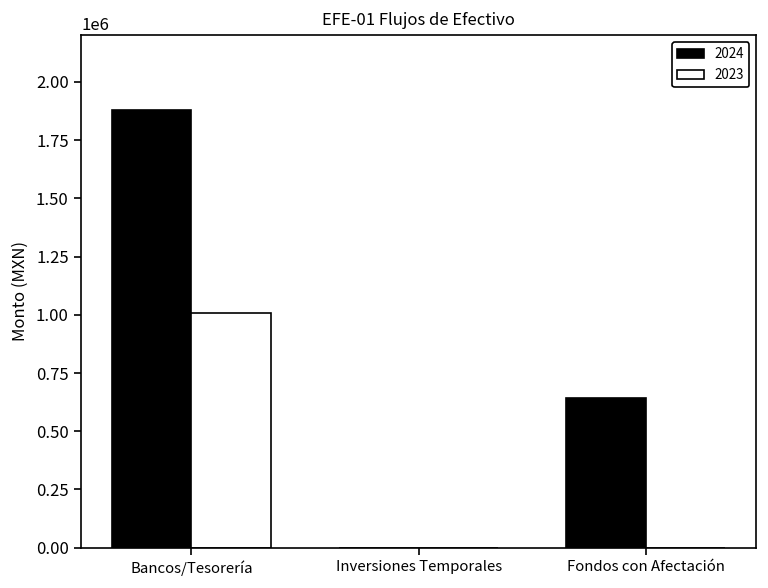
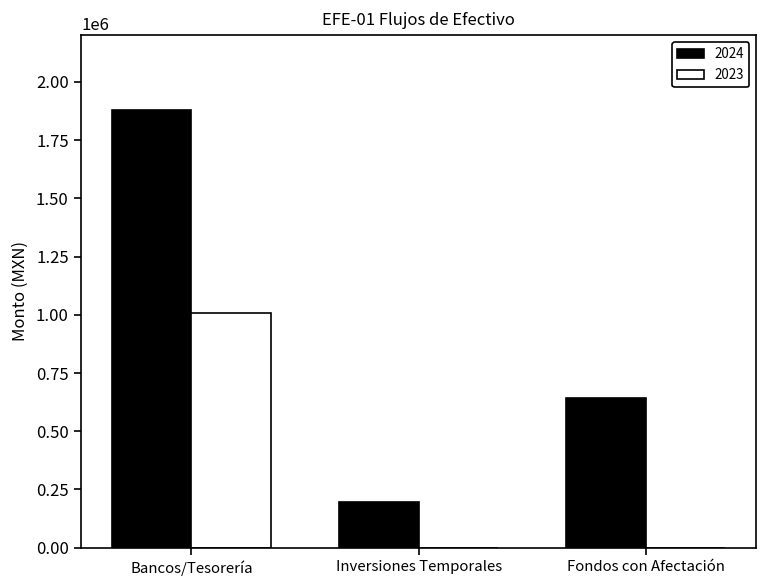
  {
    "2024": {
      "Bancos/Tesorería": 1880000,
-     "Inversiones Temporales": 0,
+     "Inversiones Temporales": 200000,
      "Fondos con Afectación": 640000
    },
    "2023": {
      "Bancos/Tesorería": 1010000,
      "Inversiones Temporales": 0,
      "Fondos con Afectación": 0
    }
  }
